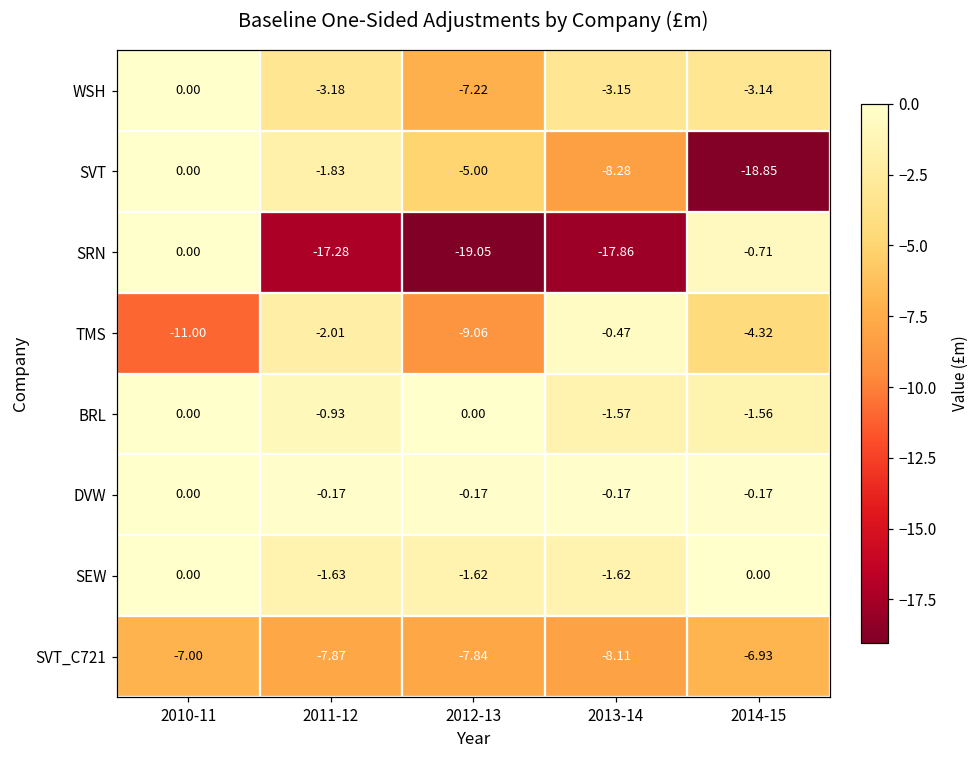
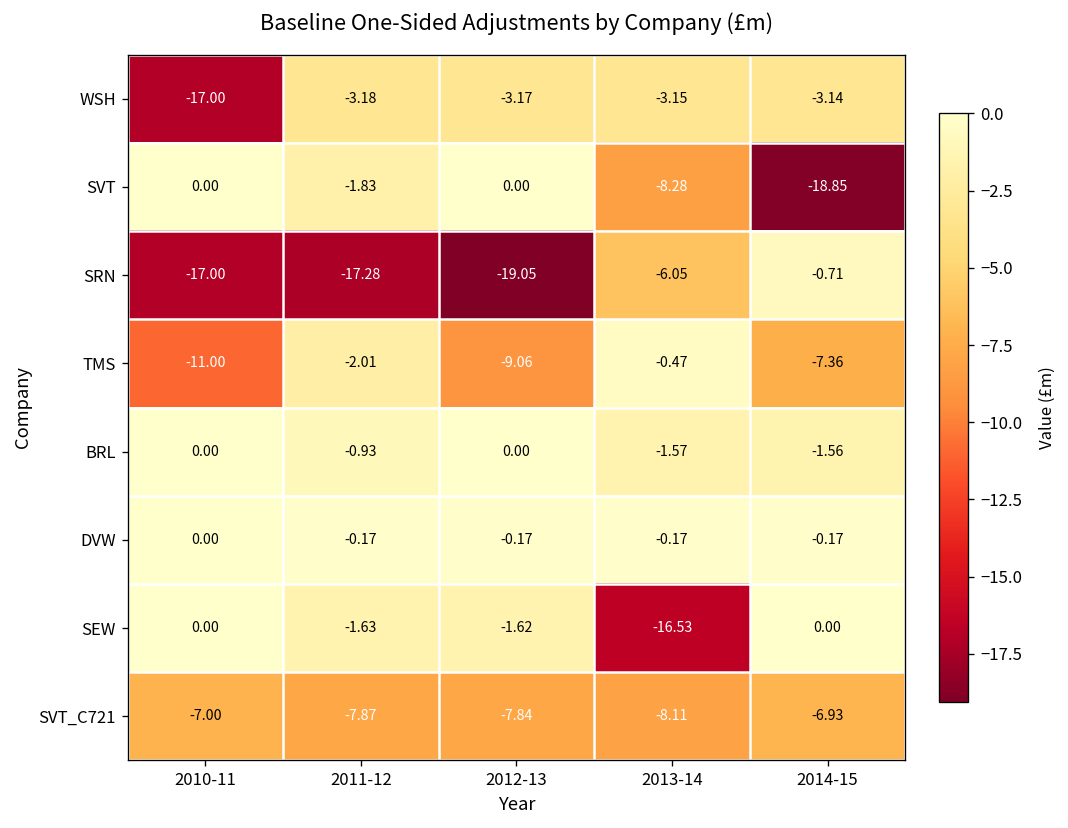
  {
    "WSH": {
-     "2010-11": 0.00,
+     "2010-11": -17.00,
      "2011-12": -3.18,
-     "2012-13": -7.22,
+     "2012-13": -3.17,
      "2013-14": -3.15,
      "2014-15": -3.14
    },
    "SVT": {
      "2010-11": 0.00,
      "2011-12": -1.83,
-     "2012-13": -5.00,
+     "2012-13": 0.00,
      "2013-14": -8.28,
      "2014-15": -18.85
    },
    "SRN": {
-     "2010-11": 0.00,
+     "2010-11": -17.00,
      "2011-12": -17.28,
      "2012-13": -19.05,
-     "2013-14": -17.86,
+     "2013-14": -6.05,
      "2014-15": -0.71
    },
    "TMS": {
      "2010-11": -11.00,
      "2011-12": -2.01,
      "2012-13": -9.06,
      "2013-14": -0.47,
-     "2014-15": -4.32
+     "2014-15": -7.36
    },
    "BRL": {
      "2010-11": 0.00,
      "2011-12": -0.93,
      "2012-13": 0.00,
      "2013-14": -1.57,
      "2014-15": -1.56
    },
    "DVW": {
      "2010-11": 0.00,
      "2011-12": -0.17,
      "2012-13": -0.17,
      "2013-14": -0.17,
      "2014-15": -0.17
    },
    "SEW": {
      "2010-11": 0.00,
      "2011-12": -1.63,
      "2012-13": -1.62,
-     "2013-14": -1.62,
+     "2013-14": -16.53,
      "2014-15": 0.00
    },
    "SVT_C721": {
      "2010-11": -7.00,
      "2011-12": -7.87,
      "2012-13": -7.84,
      "2013-14": -8.11,
      "2014-15": -6.93
    }
  }
